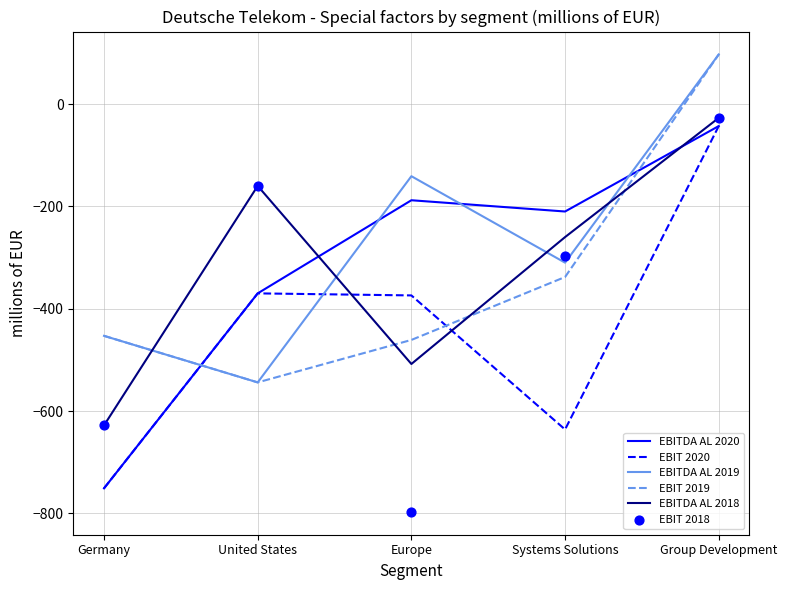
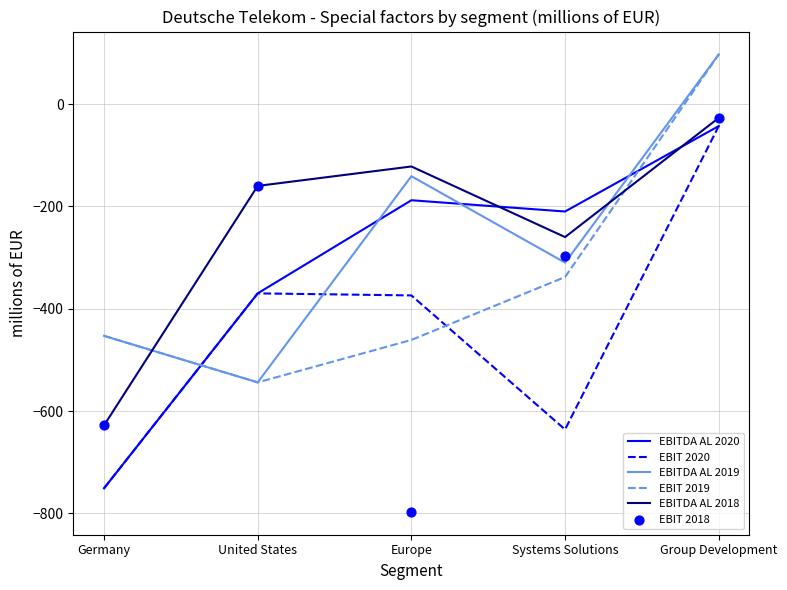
  {
    "EBITDA AL 2018": {
-     "Europe": -510,
+     "Europe": -120,
      "Systems Solutions": -260
    }
  }
